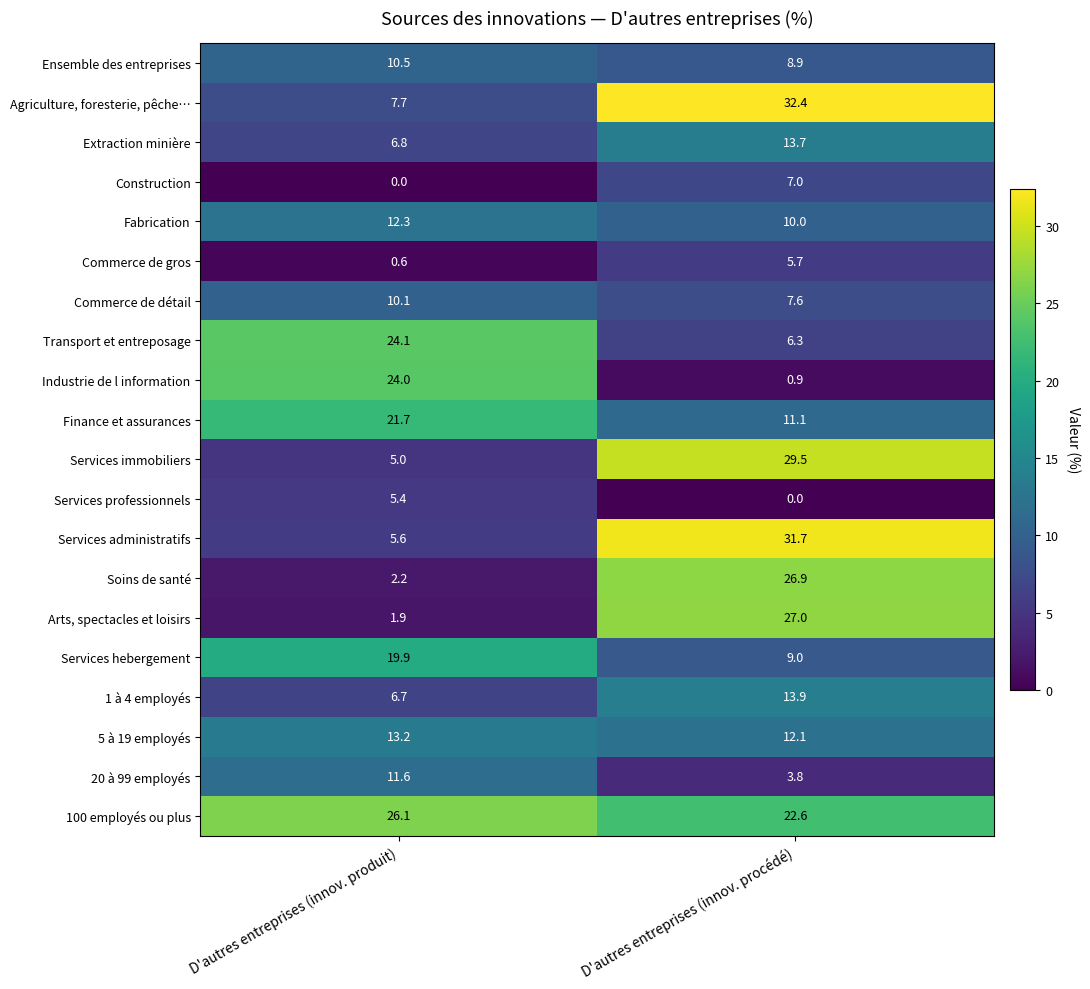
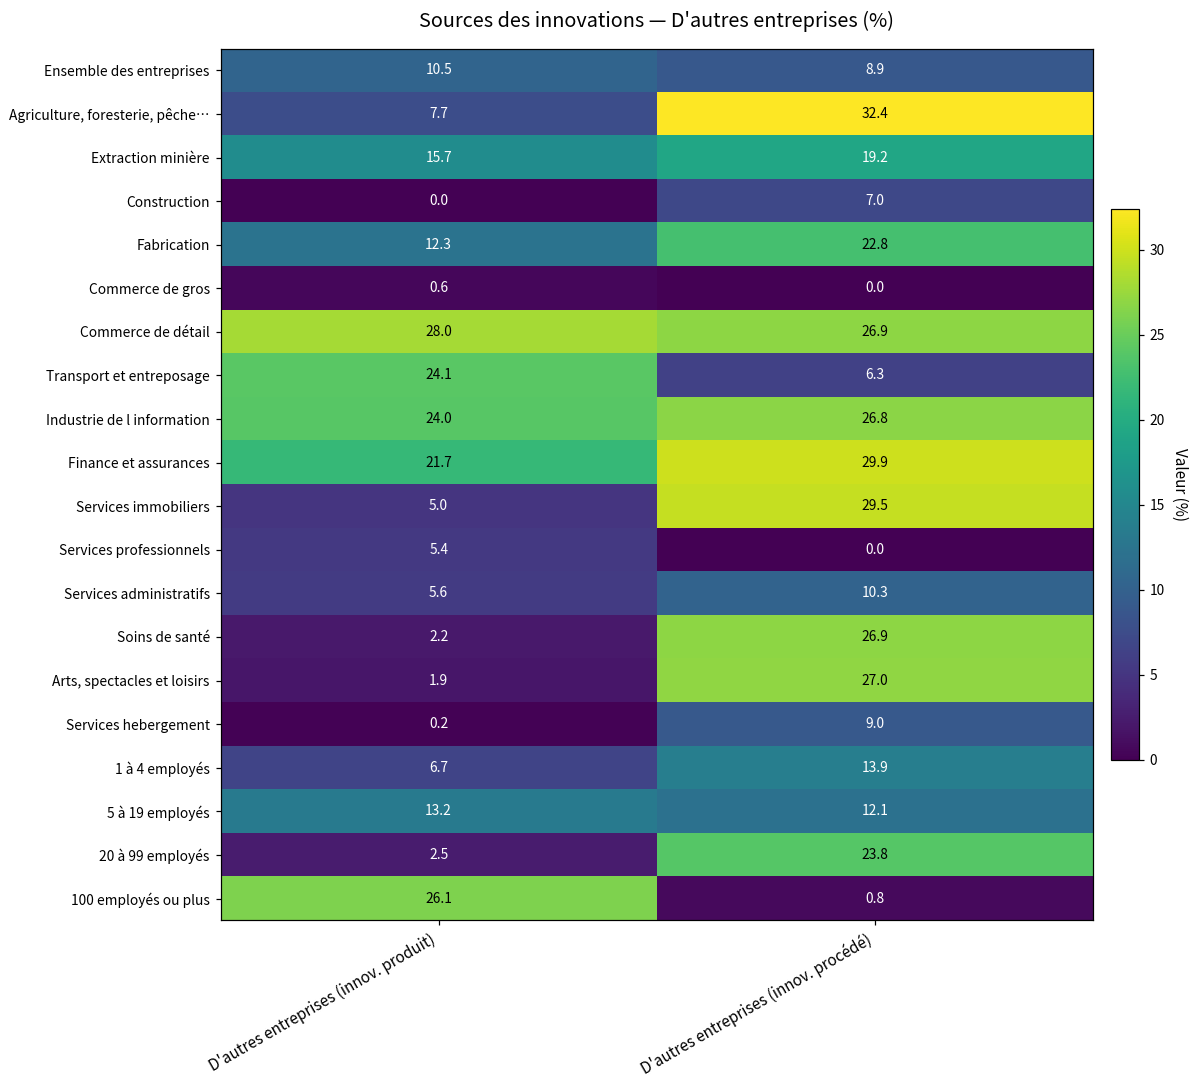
  {
    "Ensemble des entreprises": {
      "D'autres entreprises (innov. produit)": 10.5,
      "D'autres entreprises (innov. procédé)": 8.9
    },
    "Agriculture, foresterie, pêche…": {
      "D'autres entreprises (innov. produit)": 7.7,
      "D'autres entreprises (innov. procédé)": 32.4
    },
    "Extraction minière": {
-     "D'autres entreprises (innov. produit)": 6.8,
-     "D'autres entreprises (innov. procédé)": 13.7
+     "D'autres entreprises (innov. produit)": 15.7,
+     "D'autres entreprises (innov. procédé)": 19.2
    },
    "Construction": {
      "D'autres entreprises (innov. produit)": 0.0,
      "D'autres entreprises (innov. procédé)": 7.0
    },
    "Fabrication": {
      "D'autres entreprises (innov. produit)": 12.3,
-     "D'autres entreprises (innov. procédé)": 10.0
+     "D'autres entreprises (innov. procédé)": 22.8
    },
    "Commerce de gros": {
      "D'autres entreprises (innov. produit)": 0.6,
-     "D'autres entreprises (innov. procédé)": 5.7
+     "D'autres entreprises (innov. procédé)": 0.0
    },
    "Commerce de détail": {
-     "D'autres entreprises (innov. produit)": 10.1,
-     "D'autres entreprises (innov. procédé)": 7.6
+     "D'autres entreprises (innov. produit)": 28.0,
+     "D'autres entreprises (innov. procédé)": 26.9
    },
    "Transport et entreposage": {
      "D'autres entreprises (innov. produit)": 24.1,
      "D'autres entreprises (innov. procédé)": 6.3
    },
    "Industrie de l information": {
      "D'autres entreprises (innov. produit)": 24.0,
-     "D'autres entreprises (innov. procédé)": 0.9
+     "D'autres entreprises (innov. procédé)": 26.8
    },
    "Finance et assurances": {
      "D'autres entreprises (innov. produit)": 21.7,
-     "D'autres entreprises (innov. procédé)": 11.1
+     "D'autres entreprises (innov. procédé)": 29.9
    },
    "Services immobiliers": {
      "D'autres entreprises (innov. produit)": 5.0,
      "D'autres entreprises (innov. procédé)": 29.5
    },
    "Services professionnels": {
      "D'autres entreprises (innov. produit)": 5.4,
      "D'autres entreprises (innov. procédé)": 0.0
    },
    "Services administratifs": {
      "D'autres entreprises (innov. produit)": 5.6,
-     "D'autres entreprises (innov. procédé)": 31.7
+     "D'autres entreprises (innov. procédé)": 10.3
    },
    "Soins de santé": {
      "D'autres entreprises (innov. produit)": 2.2,
      "D'autres entreprises (innov. procédé)": 26.9
    },
    "Arts, spectacles et loisirs": {
      "D'autres entreprises (innov. produit)": 1.9,
      "D'autres entreprises (innov. procédé)": 27.0
    },
    "Services hebergement": {
-     "D'autres entreprises (innov. produit)": 19.9,
+     "D'autres entreprises (innov. produit)": 0.2,
      "D'autres entreprises (innov. procédé)": 9.0
    },
    "1 à 4 employés": {
      "D'autres entreprises (innov. produit)": 6.7,
      "D'autres entreprises (innov. procédé)": 13.9
    },
    "5 à 19 employés": {
      "D'autres entreprises (innov. produit)": 13.2,
      "D'autres entreprises (innov. procédé)": 12.1
    },
    "20 à 99 employés": {
-     "D'autres entreprises (innov. produit)": 11.6,
-     "D'autres entreprises (innov. procédé)": 3.8
+     "D'autres entreprises (innov. produit)": 2.5,
+     "D'autres entreprises (innov. procédé)": 23.8
    },
    "100 employés ou plus": {
      "D'autres entreprises (innov. produit)": 26.1,
-     "D'autres entreprises (innov. procédé)": 22.6
+     "D'autres entreprises (innov. procédé)": 0.8
    }
  }
